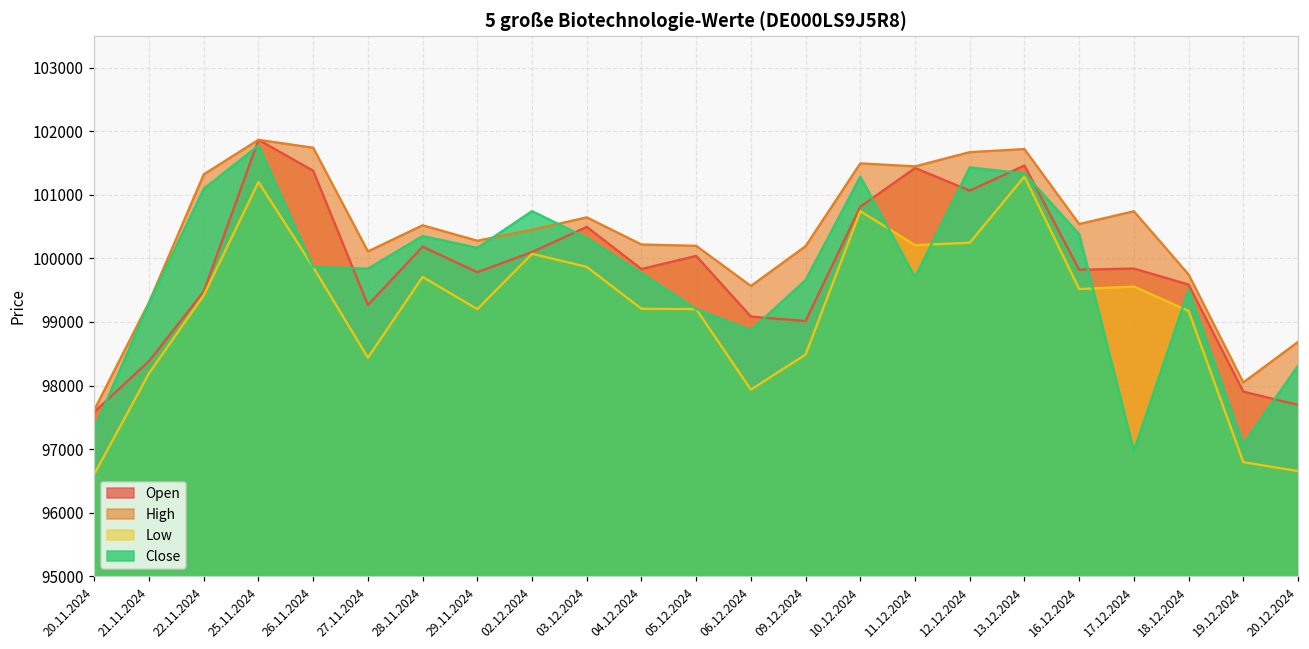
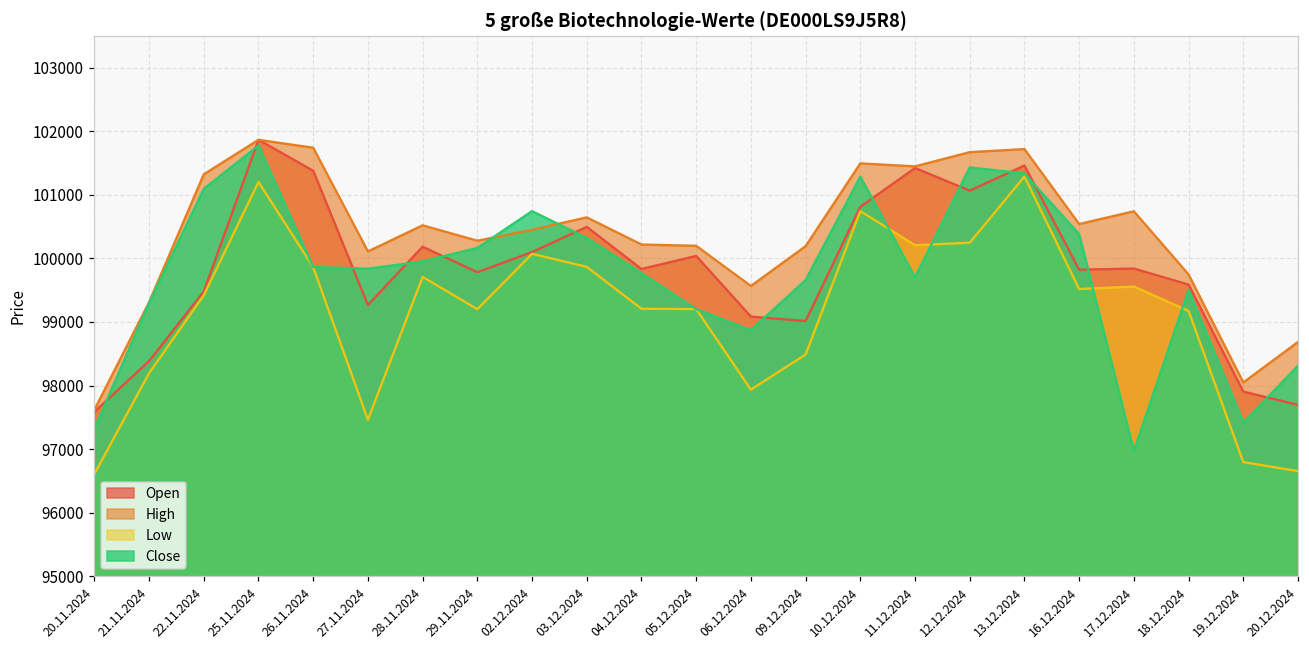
  {
    "Low": {
      "20.11.2024": 96600,
      "21.11.2024": 98200,
      "22.11.2024": 99400,
      "25.11.2024": 101200,
-     "27.11.2024": 98400,
+     "27.11.2024": 97500,
      "28.11.2024": 99700,
      "29.11.2024": 99200,
      "03.12.2024": 99900,
      "04.12.2024": 99200,
      "06.12.2024": 97900,
      "09.12.2024": 98500,
      "10.12.2024": 100700,
      "11.12.2024": 100200,
      "12.12.2024": 100200,
      "13.12.2024": 101300,
      "16.12.2024": 99500,
      "17.12.2024": 99600,
      "18.12.2024": 99200,
      "19.12.2024": 96800,
      "20.12.2024": 96700
    },
    "Close": {
      "20.11.2024": 97300,
      "22.11.2024": 101100,
      "25.11.2024": 101800,
      "27.11.2024": 99800,
-     "28.11.2024": 100400,
+     "28.11.2024": 100000,
      "29.11.2024": 100200,
      "02.12.2024": 100700,
      "03.12.2024": 100300,
      "04.12.2024": 99800,
      "06.12.2024": 98900,
      "09.12.2024": 99700,
      "10.12.2024": 101300,
      "11.12.2024": 99700,
      "12.12.2024": 101400,
      "13.12.2024": 101300,
      "16.12.2024": 100400,
      "17.12.2024": 97000,
      "18.12.2024": 99500,
-     "19.12.2024": 97100,
+     "19.12.2024": 97400,
      "20.12.2024": 98300
    }
  }
